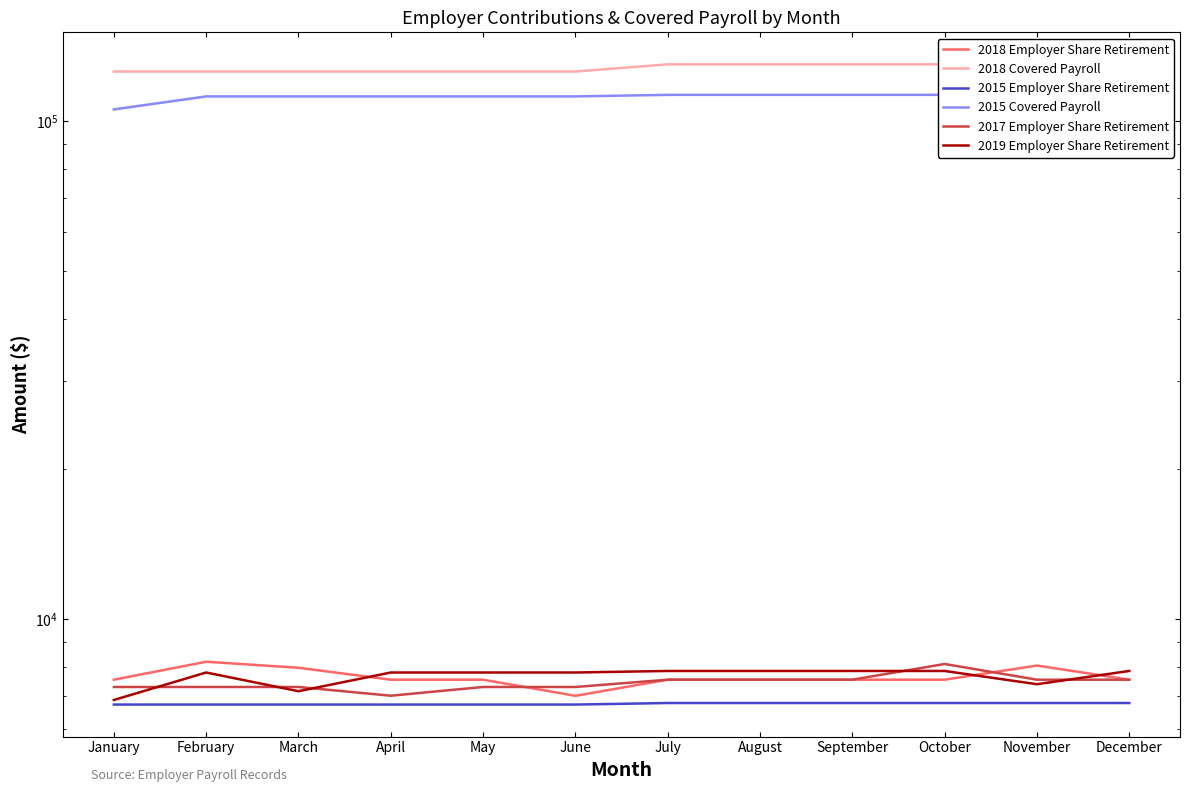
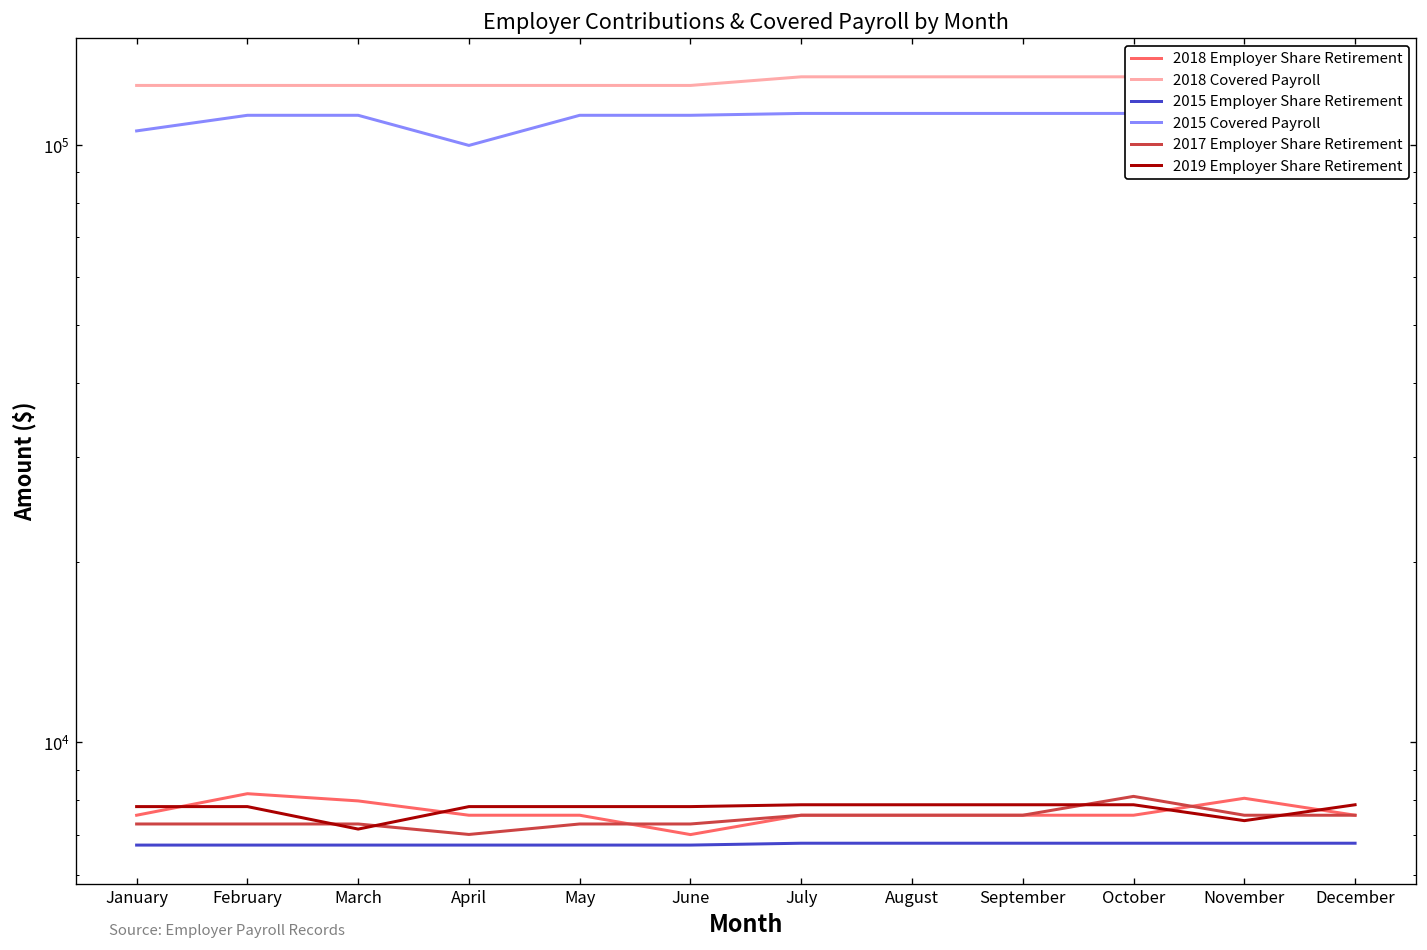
  {
    "2018 Employer Share Retirement": {
      "January": 7500,
      "February": 8200,
      "March": 8000,
      "April": 7500,
      "May": 7500,
      "June": 7000,
      "October": 7500,
      "November": 8100
    },
    "2018 Covered Payroll": {
      "January": 126000,
      "February": 126000,
      "March": 126000,
      "April": 126000,
      "May": 126000,
      "June": 126000,
      "July": 130000,
      "August": 130000,
      "September": 130000
    },
    "2015 Employer Share Retirement": {
      "January": 6700,
      "February": 6700,
      "March": 6700,
      "April": 6700,
      "May": 6700,
      "June": 6700,
      "July": 6800,
      "August": 6800,
      "September": 6800,
      "October": 6800,
      "November": 6800,
      "December": 6800
    },
    "2015 Covered Payroll": {
      "January": 106000,
      "February": 112000,
      "March": 112000,
-     "April": 112000,
+     "April": 100000,
      "May": 112000,
      "June": 112000,
      "July": 113000,
      "August": 113000,
      "September": 113000
    },
    "2017 Employer Share Retirement": {
      "January": 7300,
      "February": 7300,
      "March": 7300,
      "April": 7000,
      "May": 7300,
      "June": 7300,
      "October": 8100,
      "November": 7500
    },
    "2019 Employer Share Retirement": {
-     "January": 6900,
+     "January": 7800,
      "February": 7800,
      "March": 7200,
      "April": 7800,
      "May": 7800,
      "June": 7800,
      "July": 7900,
      "August": 7900,
      "September": 7900,
      "October": 7900,
      "November": 7400,
      "December": 7900
    }
  }
